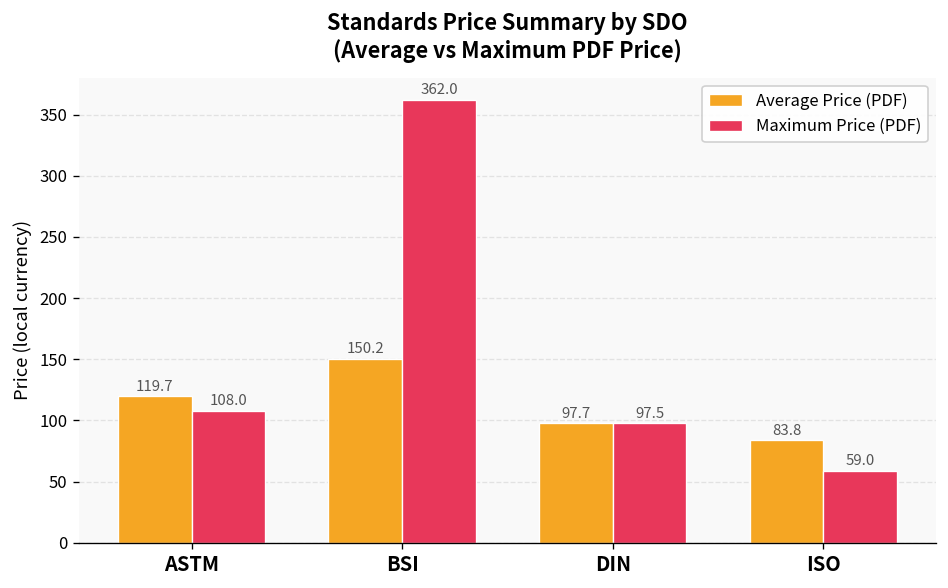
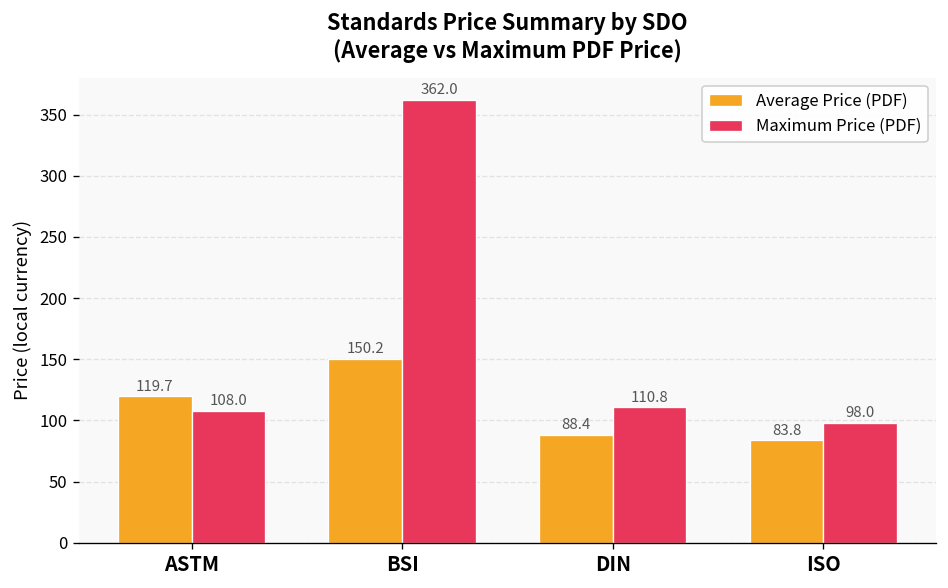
  {
    "Average Price (PDF)": {
      "ASTM": 119.7,
      "BSI": 150.2,
-     "DIN": 97.7,
+     "DIN": 88.4,
      "ISO": 83.8
    },
    "Maximum Price (PDF)": {
      "ASTM": 108.0,
      "BSI": 362.0,
-     "DIN": 97.5,
-     "ISO": 59.0
+     "DIN": 110.8,
+     "ISO": 98.0
    }
  }
